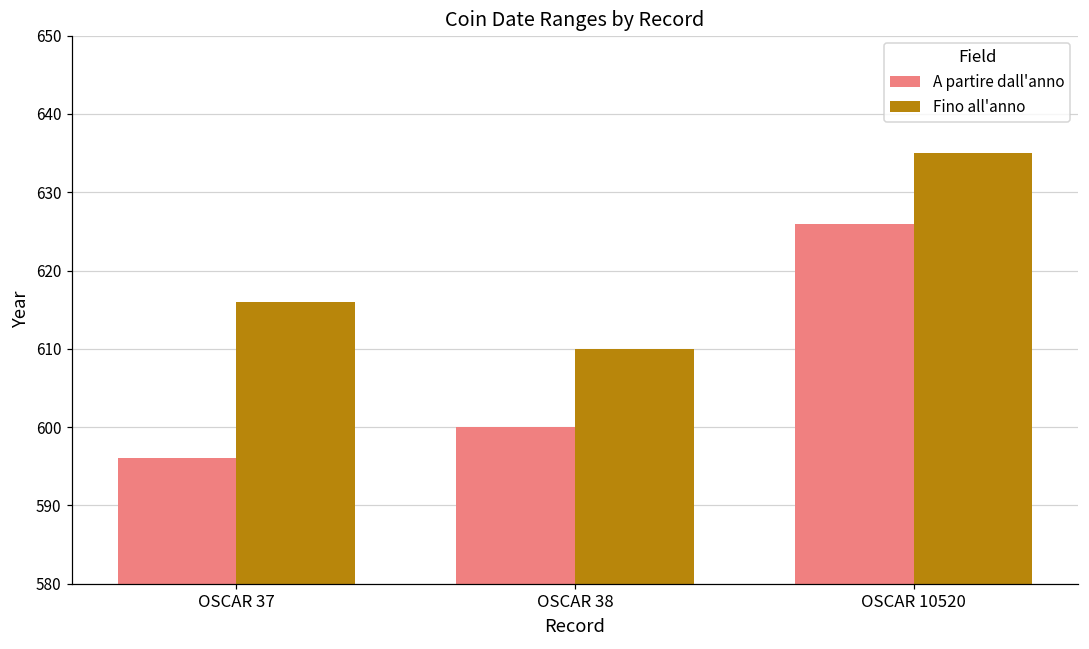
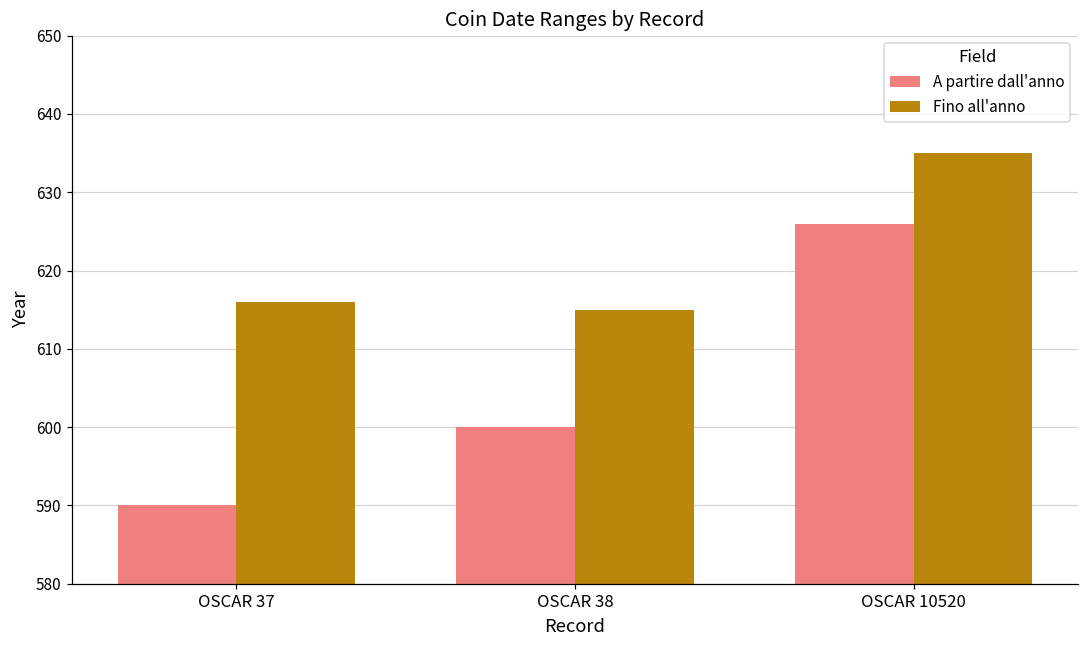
  {
    "A partire dall'anno": {
-     "OSCAR 37": 596,
+     "OSCAR 37": 590,
      "OSCAR 38": 600,
      "OSCAR 10520": 626
    },
    "Fino all'anno": {
      "OSCAR 37": 616,
-     "OSCAR 38": 610,
+     "OSCAR 38": 615,
      "OSCAR 10520": 635
    }
  }
